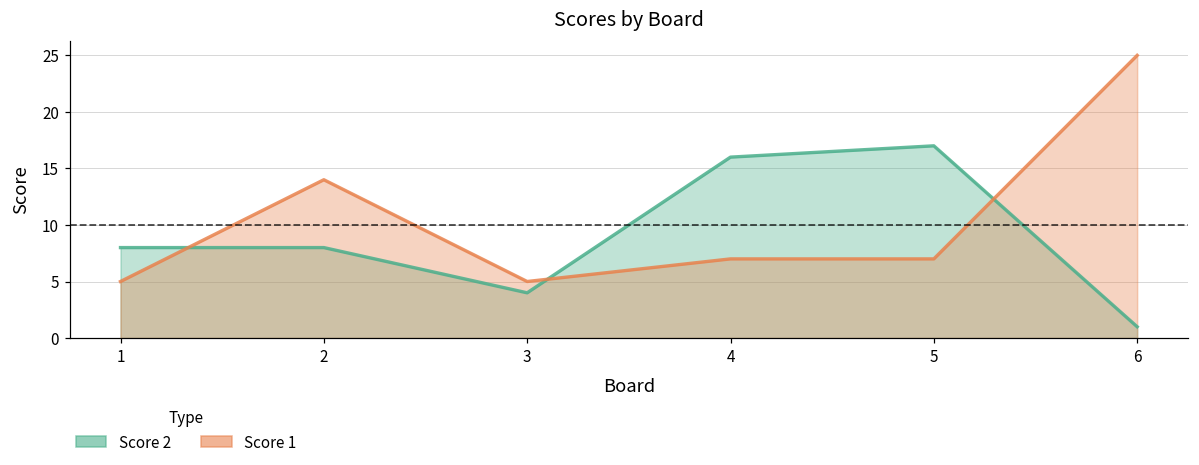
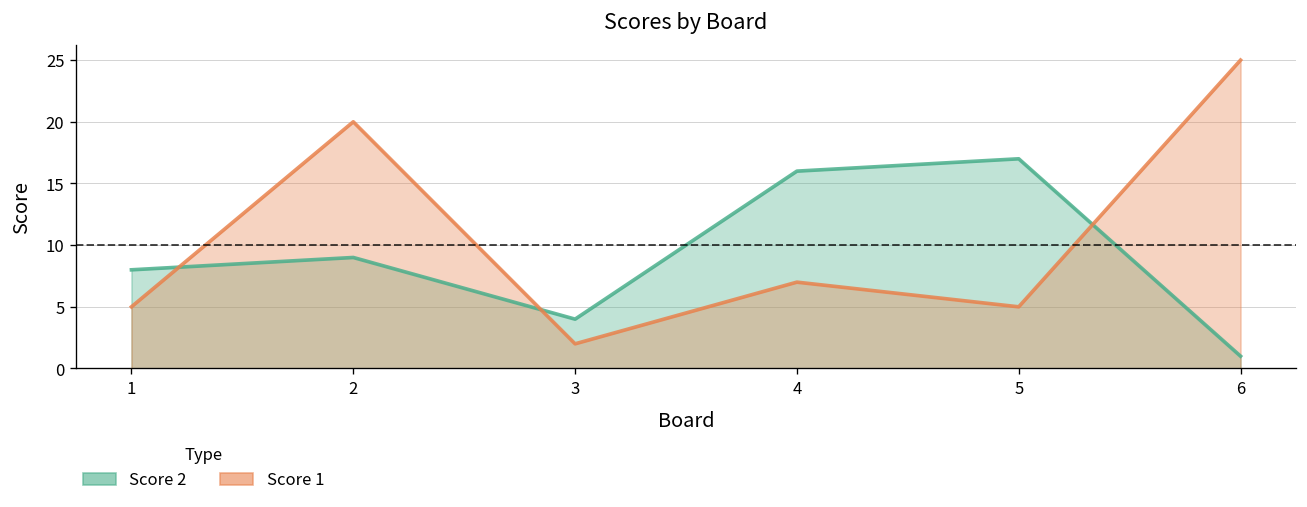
  {
    "Score 2": {
      "1": 8,
-     "2": 8,
+     "2": 9,
      "3": 4,
      "4": 16,
      "5": 17,
      "6": 1
    },
    "Score 1": {
      "1": 5,
-     "2": 14,
-     "3": 5,
+     "2": 20,
+     "3": 2,
      "4": 7,
-     "5": 7,
+     "5": 5,
      "6": 25
    }
  }
